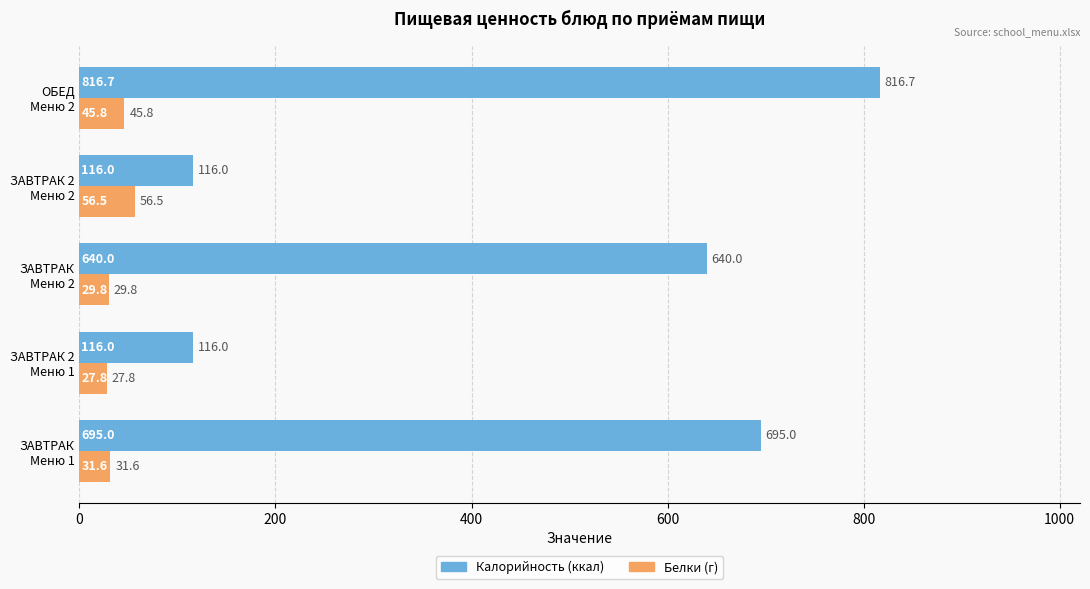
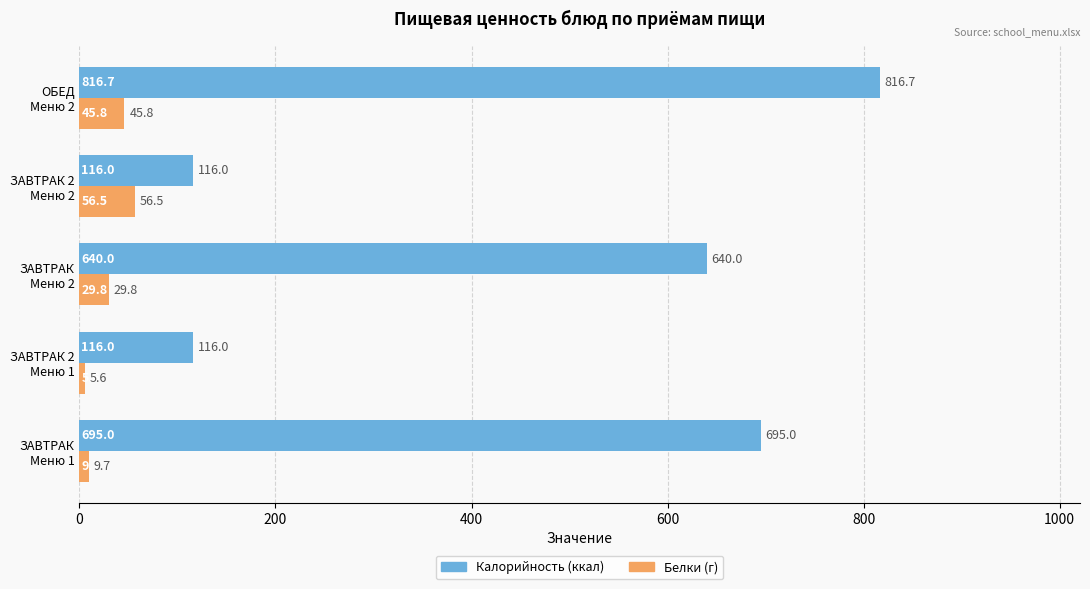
  {
    "Белки (г)": {
      "ОБЕД Меню 2": 45.8,
      "ЗАВТРАК 2 Меню 2": 56.5,
      "ЗАВТРАК Меню 2": 29.8,
-     "ЗАВТРАК 2 Меню 1": 27.8,
-     "ЗАВТРАК Меню 1": 31.6
+     "ЗАВТРАК 2 Меню 1": 5.6,
+     "ЗАВТРАК Меню 1": 9.7
    }
  }
